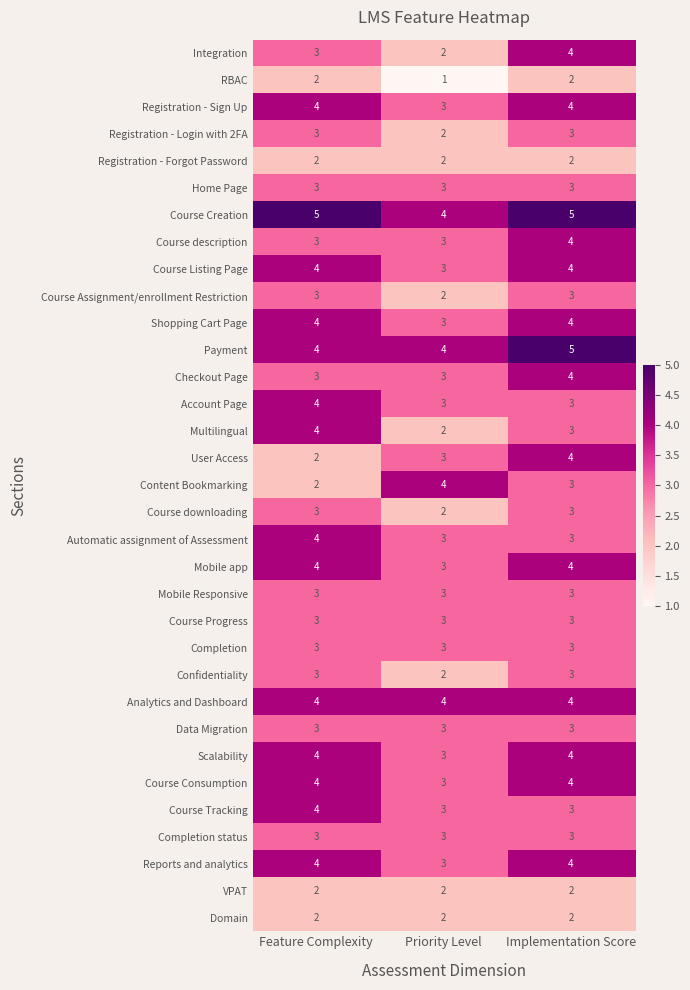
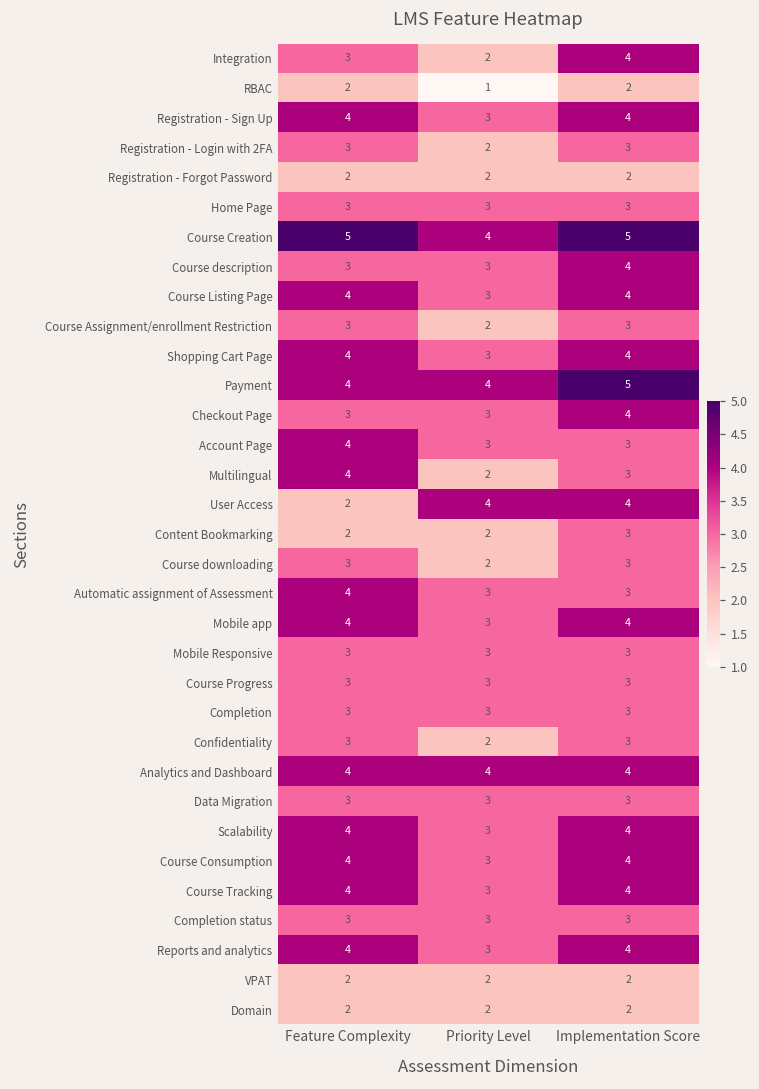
  {
    "Integration": {
      "Feature Complexity": 3,
      "Priority Level": 2,
      "Implementation Score": 4
    },
    "RBAC": {
      "Feature Complexity": 2,
      "Priority Level": 1,
      "Implementation Score": 2
    },
    "Registration - Sign Up": {
      "Feature Complexity": 4,
      "Priority Level": 3,
      "Implementation Score": 4
    },
    "Registration - Login with 2FA": {
      "Feature Complexity": 3,
      "Priority Level": 2,
      "Implementation Score": 3
    },
    "Registration - Forgot Password": {
      "Feature Complexity": 2,
      "Priority Level": 2,
      "Implementation Score": 2
    },
    "Home Page": {
      "Feature Complexity": 3,
      "Priority Level": 3,
      "Implementation Score": 3
    },
    "Course Creation": {
      "Feature Complexity": 5,
      "Priority Level": 4,
      "Implementation Score": 5
    },
    "Course description": {
      "Feature Complexity": 3,
      "Priority Level": 3,
      "Implementation Score": 4
    },
    "Course Listing Page": {
      "Feature Complexity": 4,
      "Priority Level": 3,
      "Implementation Score": 4
    },
    "Course Assignment/enrollment Restriction": {
      "Feature Complexity": 3,
      "Priority Level": 2,
      "Implementation Score": 3
    },
    "Shopping Cart Page": {
      "Feature Complexity": 4,
      "Priority Level": 3,
      "Implementation Score": 4
    },
    "Payment": {
      "Feature Complexity": 4,
      "Priority Level": 4,
      "Implementation Score": 5
    },
    "Checkout Page": {
      "Feature Complexity": 3,
      "Priority Level": 3,
      "Implementation Score": 4
    },
    "Account Page": {
      "Feature Complexity": 4,
      "Priority Level": 3,
      "Implementation Score": 3
    },
    "Multilingual": {
      "Feature Complexity": 4,
      "Priority Level": 2,
      "Implementation Score": 3
    },
    "User Access": {
      "Feature Complexity": 2,
-     "Priority Level": 3,
+     "Priority Level": 4,
      "Implementation Score": 4
    },
    "Content Bookmarking": {
      "Feature Complexity": 2,
-     "Priority Level": 4,
+     "Priority Level": 2,
      "Implementation Score": 3
    },
    "Course downloading": {
      "Feature Complexity": 3,
      "Priority Level": 2,
      "Implementation Score": 3
    },
    "Automatic assignment of Assessment": {
      "Feature Complexity": 4,
      "Priority Level": 3,
      "Implementation Score": 3
    },
    "Mobile app": {
      "Feature Complexity": 4,
      "Priority Level": 3,
      "Implementation Score": 4
    },
    "Mobile Responsive": {
      "Feature Complexity": 3,
      "Priority Level": 3,
      "Implementation Score": 3
    },
    "Course Progress": {
      "Feature Complexity": 3,
      "Priority Level": 3,
      "Implementation Score": 3
    },
    "Completion": {
      "Feature Complexity": 3,
      "Priority Level": 3,
      "Implementation Score": 3
    },
    "Confidentiality": {
      "Feature Complexity": 3,
      "Priority Level": 2,
      "Implementation Score": 3
    },
    "Analytics and Dashboard": {
      "Feature Complexity": 4,
      "Priority Level": 4,
      "Implementation Score": 4
    },
    "Data Migration": {
      "Feature Complexity": 3,
      "Priority Level": 3,
      "Implementation Score": 3
    },
    "Scalability": {
      "Feature Complexity": 4,
      "Priority Level": 3,
      "Implementation Score": 4
    },
    "Course Consumption": {
      "Feature Complexity": 4,
      "Priority Level": 3,
      "Implementation Score": 4
    },
    "Course Tracking": {
      "Feature Complexity": 4,
      "Priority Level": 3,
-     "Implementation Score": 3
+     "Implementation Score": 4
    },
    "Completion status": {
      "Feature Complexity": 3,
      "Priority Level": 3,
      "Implementation Score": 3
    },
    "Reports and analytics": {
      "Feature Complexity": 4,
      "Priority Level": 3,
      "Implementation Score": 4
    },
    "VPAT": {
      "Feature Complexity": 2,
      "Priority Level": 2,
      "Implementation Score": 2
    },
    "Domain": {
      "Feature Complexity": 2,
      "Priority Level": 2,
      "Implementation Score": 2
    }
  }
